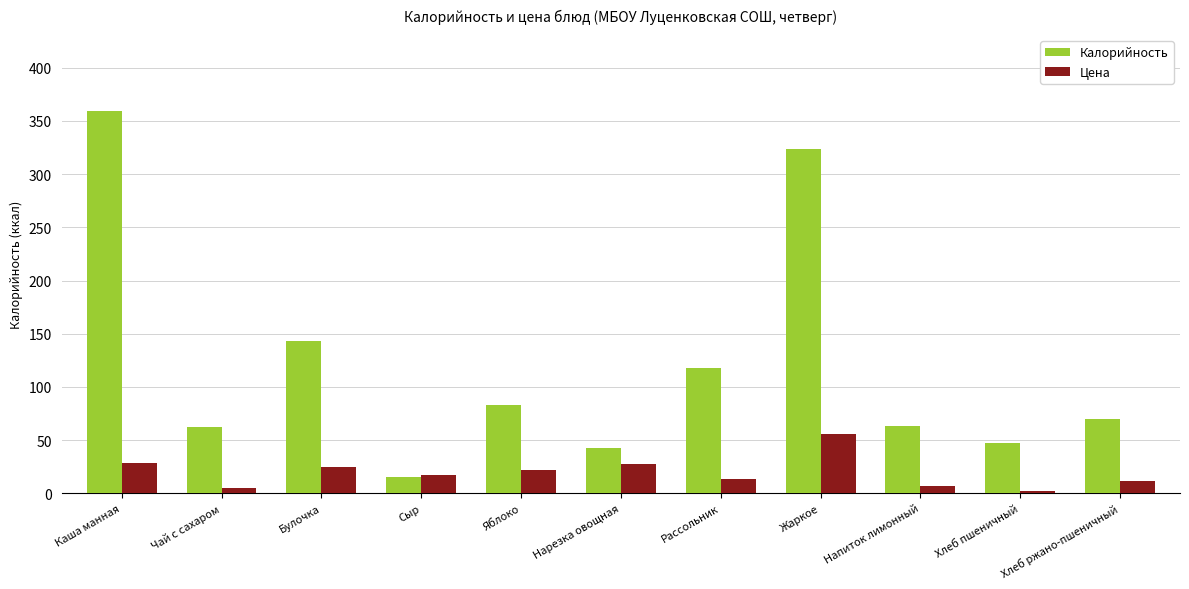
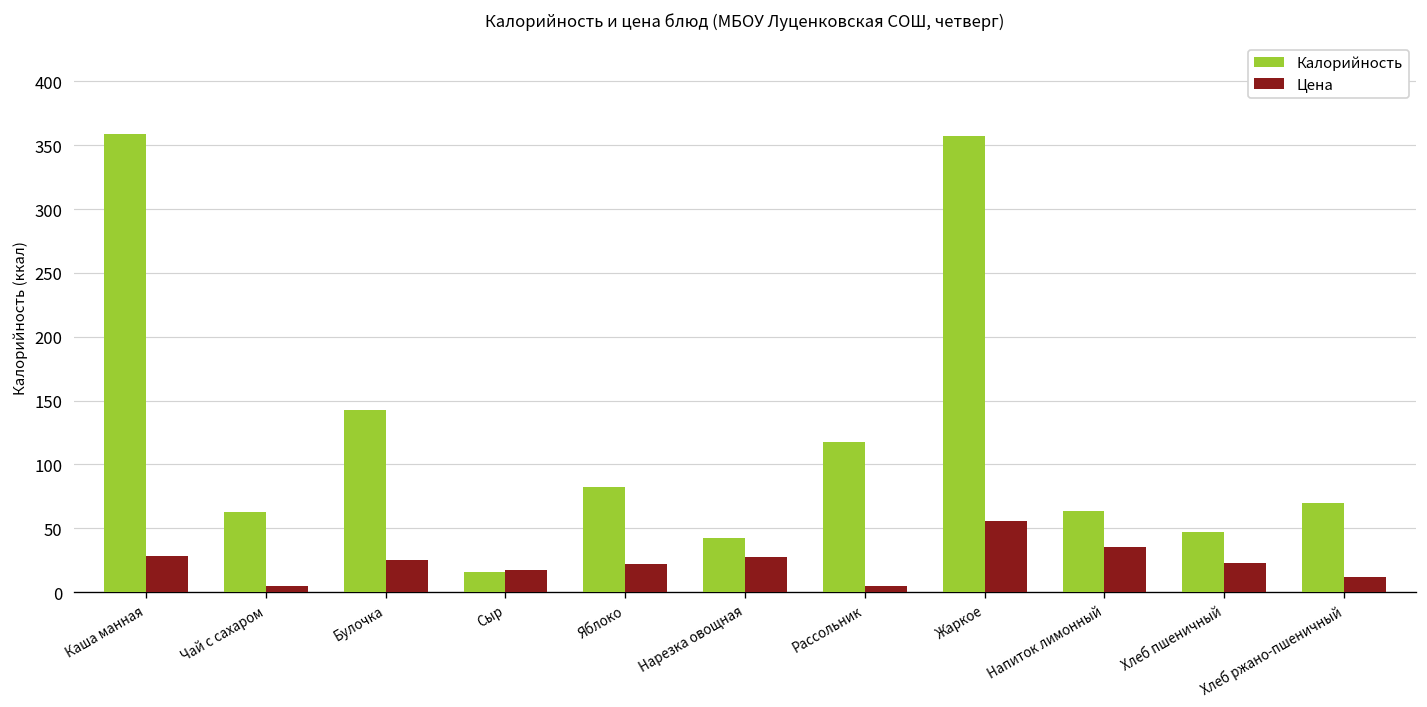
  {
    "Калорийность": {
      "Каша манная": 359,
      "Чай с сахаром": 62,
      "Булочка": 143,
      "Сыр": 15,
      "Яблоко": 83,
      "Нарезка овощная": 43,
      "Рассольник": 118,
-     "Жаркое": 324,
+     "Жаркое": 358,
      "Напиток лимонный": 63,
      "Хлеб пшеничный": 47,
      "Хлеб ржано-пшеничный": 70
    },
    "Цена": {
      "Каша манная": 28,
      "Чай с сахаром": 5,
      "Булочка": 25,
      "Сыр": 18,
      "Яблоко": 22,
      "Нарезка овощная": 27,
-     "Рассольник": 13,
+     "Рассольник": 5,
      "Жаркое": 56,
-     "Напиток лимонный": 6,
-     "Хлеб пшеничный": 2,
+     "Напиток лимонный": 36,
+     "Хлеб пшеничный": 23,
      "Хлеб ржано-пшеничный": 12
    }
  }
